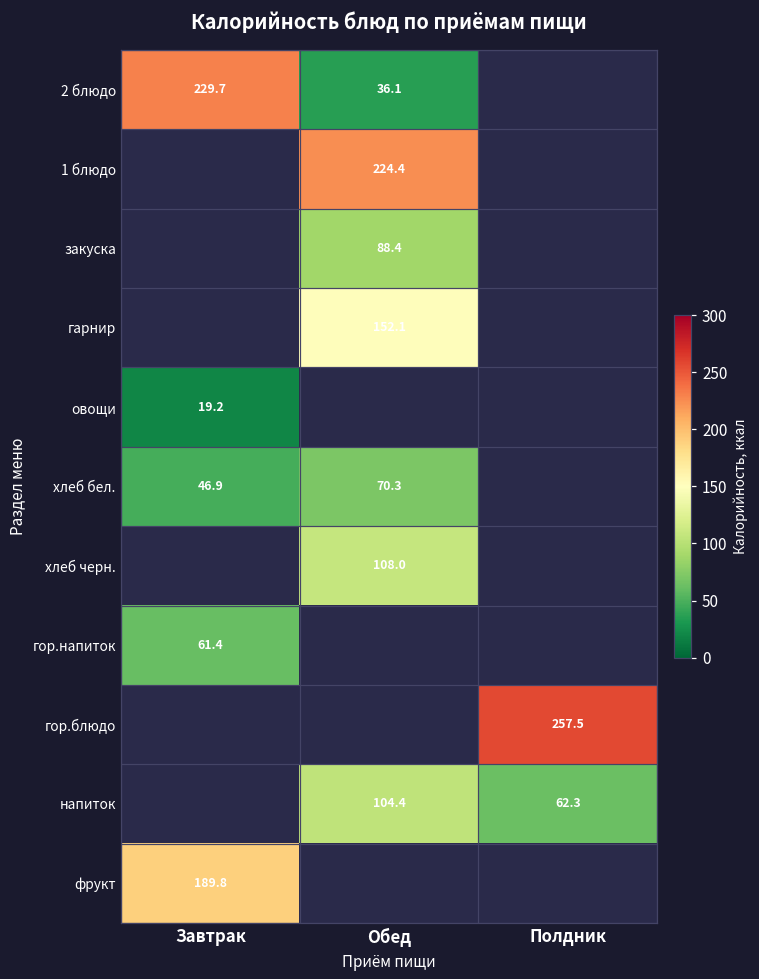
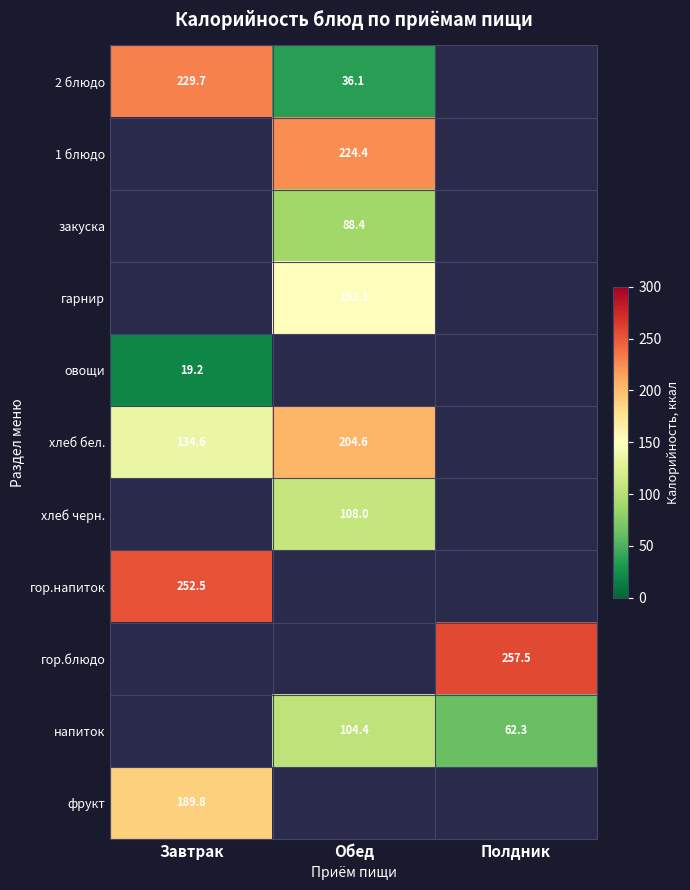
  {
    "2 блюдо": {
      "Завтрак": 229.7,
      "Обед": 36.1
    },
    "1 блюдо": {
      "Обед": 224.4
    },
    "закуска": {
      "Обед": 88.4
    },
    "гарнир": {
      "Обед": 152.1
    },
    "овощи": {
      "Завтрак": 19.2
    },
    "хлеб бел.": {
-     "Завтрак": 46.9,
-     "Обед": 70.3
+     "Завтрак": 134.6,
+     "Обед": 204.6
    },
    "хлеб черн.": {
      "Обед": 108.0
    },
    "гор.напиток": {
-     "Завтрак": 61.4
+     "Завтрак": 252.5
    },
    "гор.блюдо": {
      "Полдник": 257.5
    },
    "напиток": {
      "Обед": 104.4,
      "Полдник": 62.3
    },
    "фрукт": {
      "Завтрак": 189.8
    }
  }
